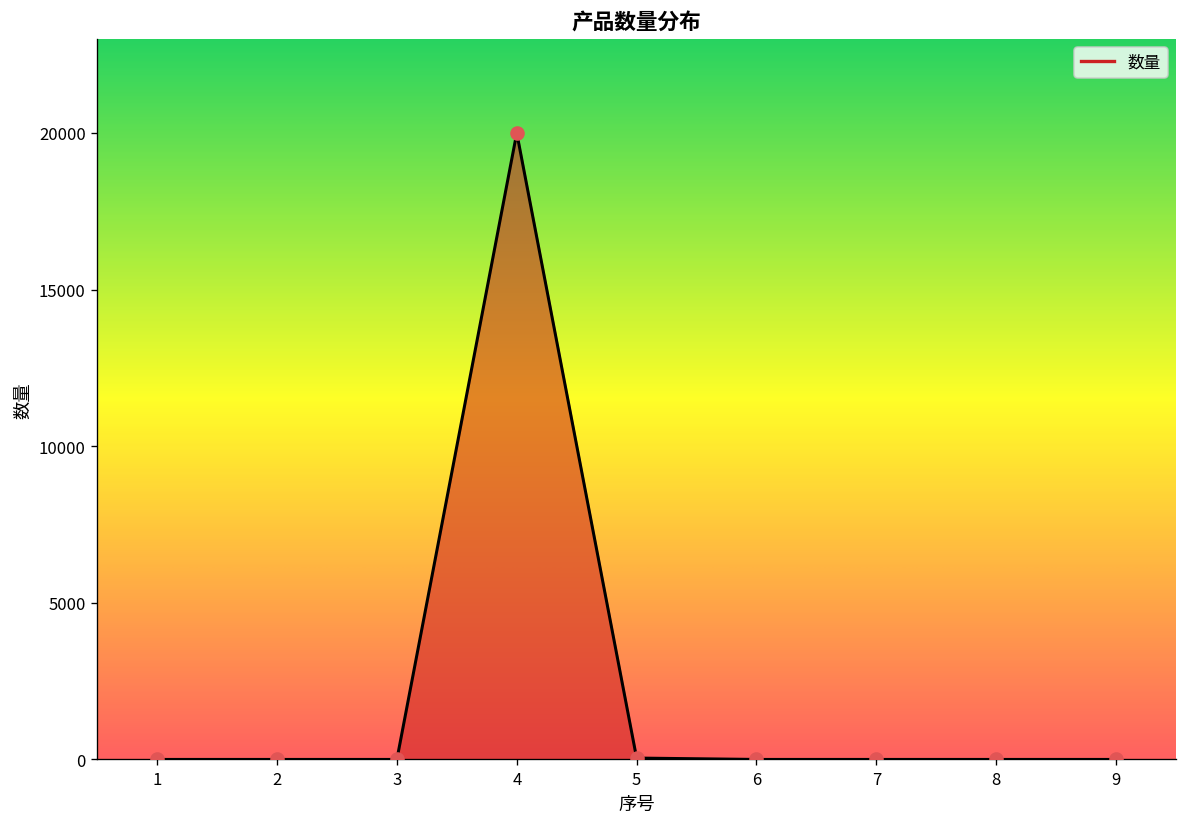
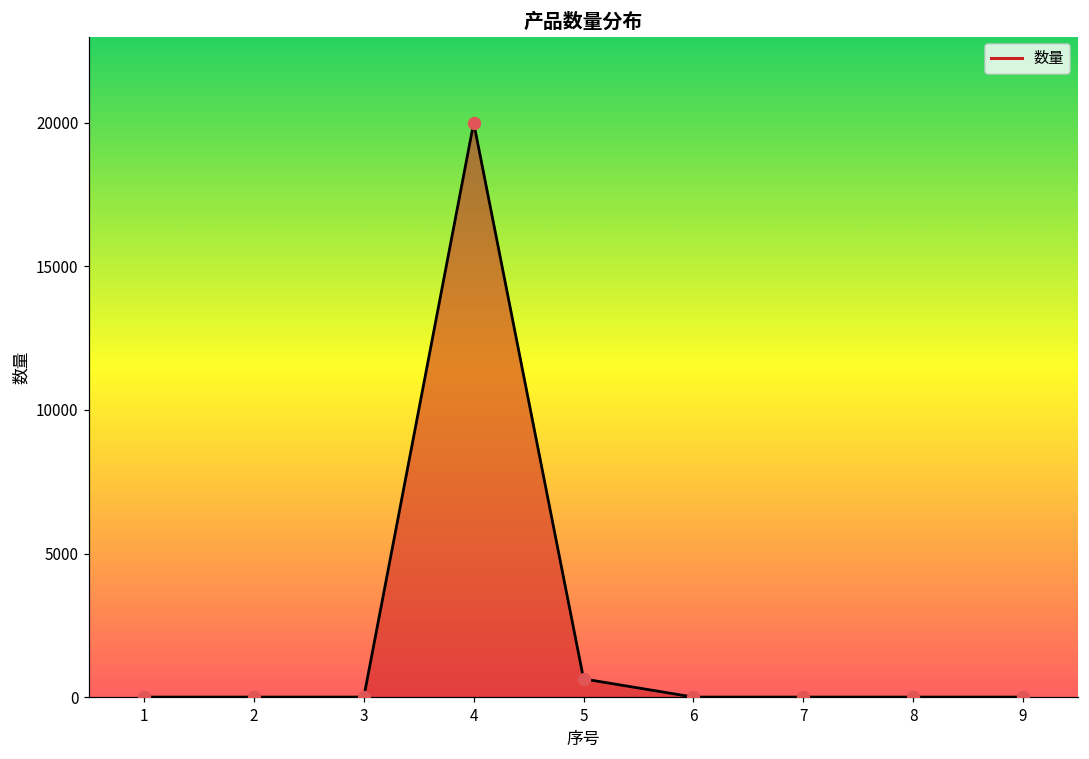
  {
    "1": 0,
    "2": 0,
    "3": 0,
    "4": 20000,
-   "5": 0,
+   "5": 600,
    "6": 0,
    "7": 0,
    "8": 0,
    "9": 0
  }
